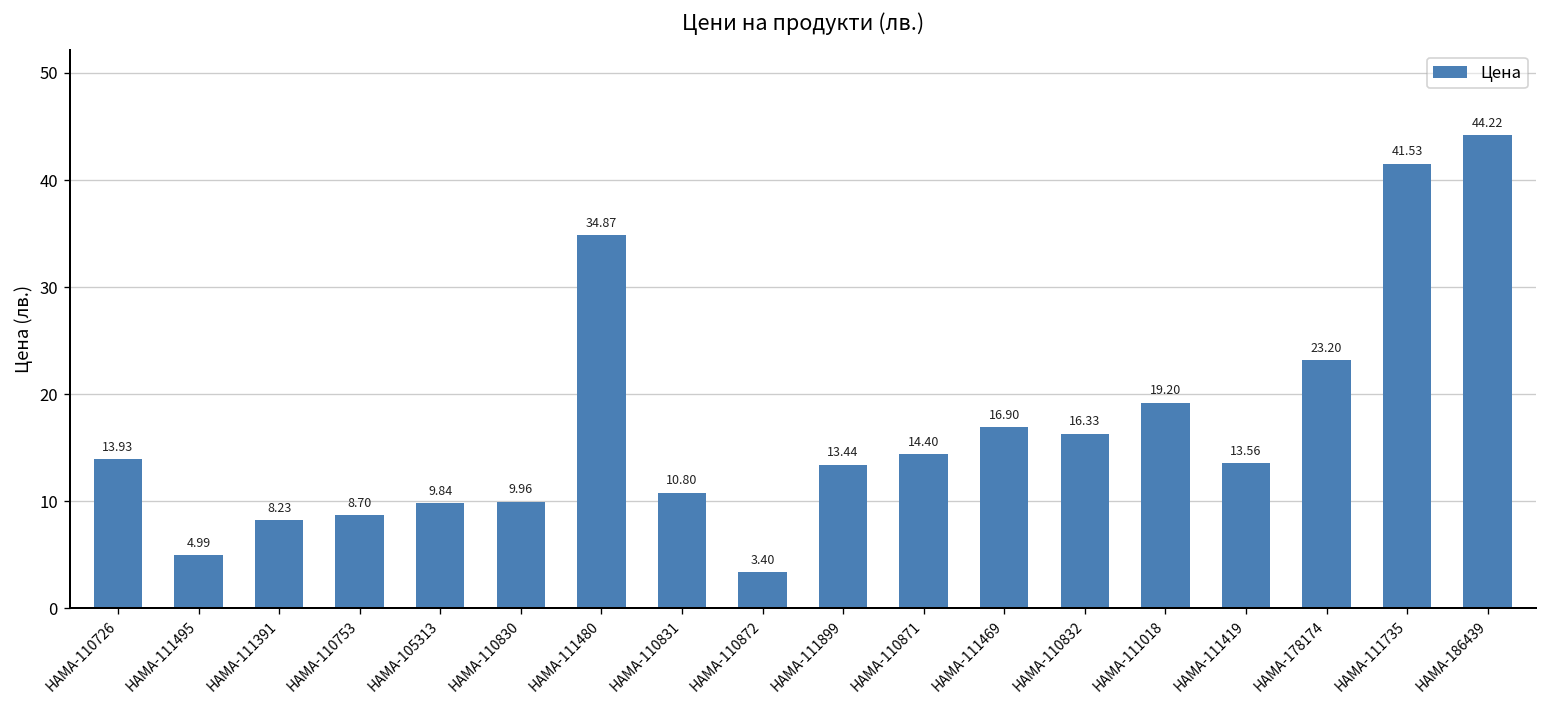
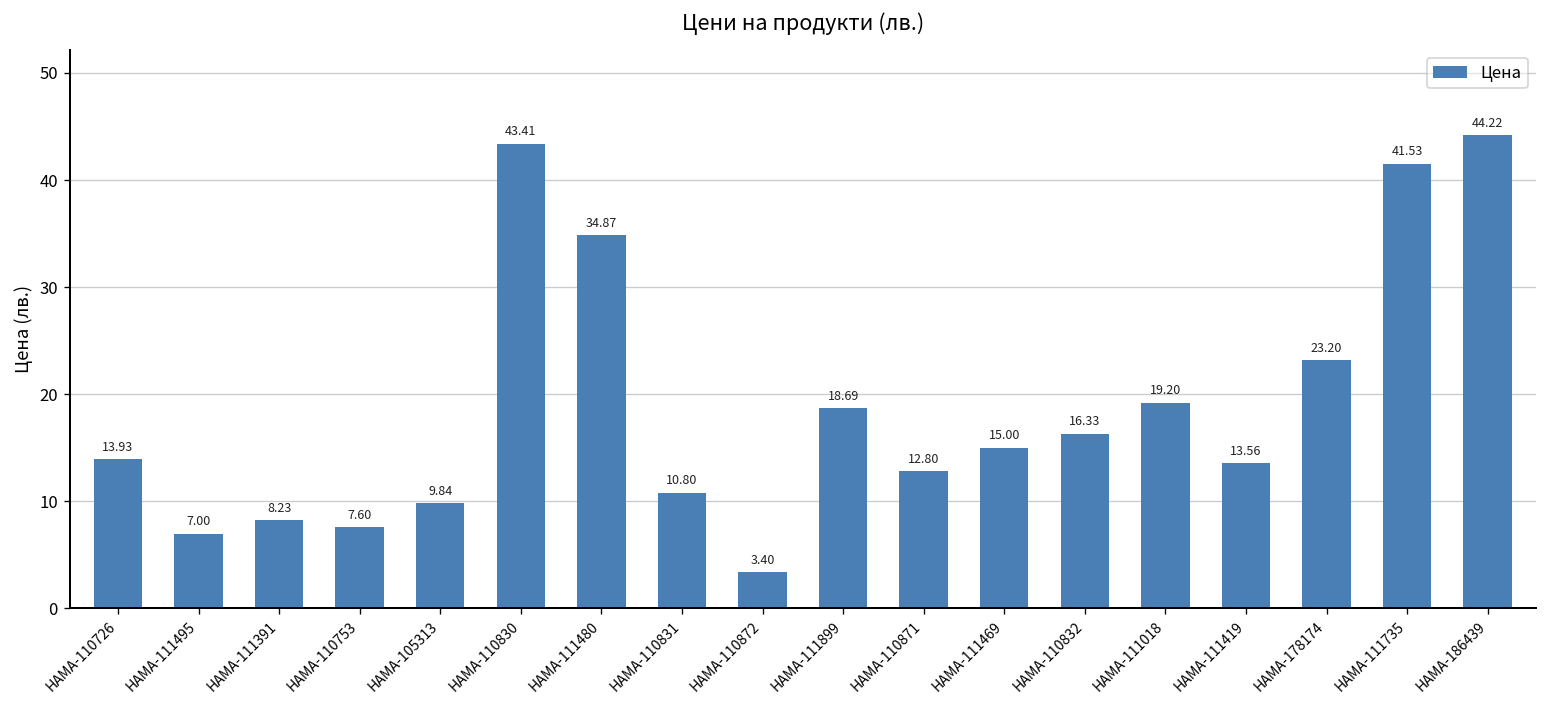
  {
    "HAMA-110726": 13.93,
-   "HAMA-111495": 4.99,
+   "HAMA-111495": 7.00,
    "HAMA-111391": 8.23,
-   "HAMA-110753": 8.70,
+   "HAMA-110753": 7.60,
    "HAMA-105313": 9.84,
-   "HAMA-110830": 9.96,
+   "HAMA-110830": 43.41,
    "HAMA-111480": 34.87,
    "HAMA-110831": 10.80,
    "HAMA-110872": 3.40,
-   "HAMA-111899": 13.44,
-   "HAMA-110871": 14.40,
-   "HAMA-111469": 16.90,
+   "HAMA-111899": 18.69,
+   "HAMA-110871": 12.80,
+   "HAMA-111469": 15.00,
    "HAMA-110832": 16.33,
    "HAMA-111018": 19.20,
    "HAMA-111419": 13.56,
    "HAMA-178174": 23.20,
    "HAMA-111735": 41.53,
    "HAMA-186439": 44.22
  }
